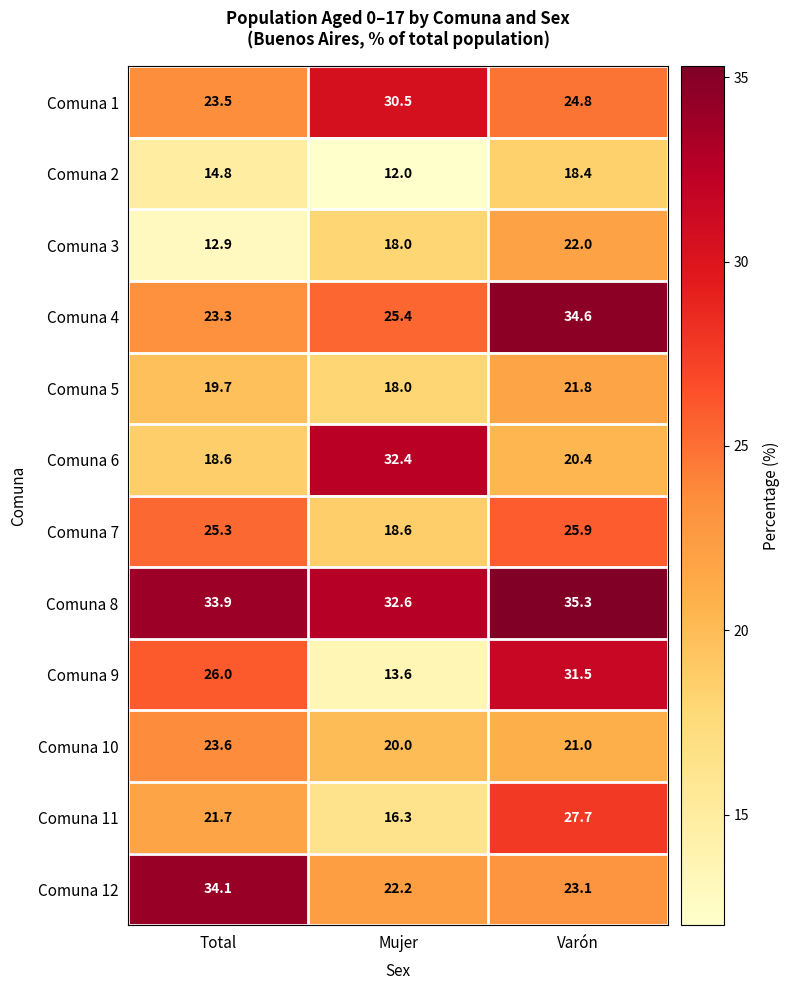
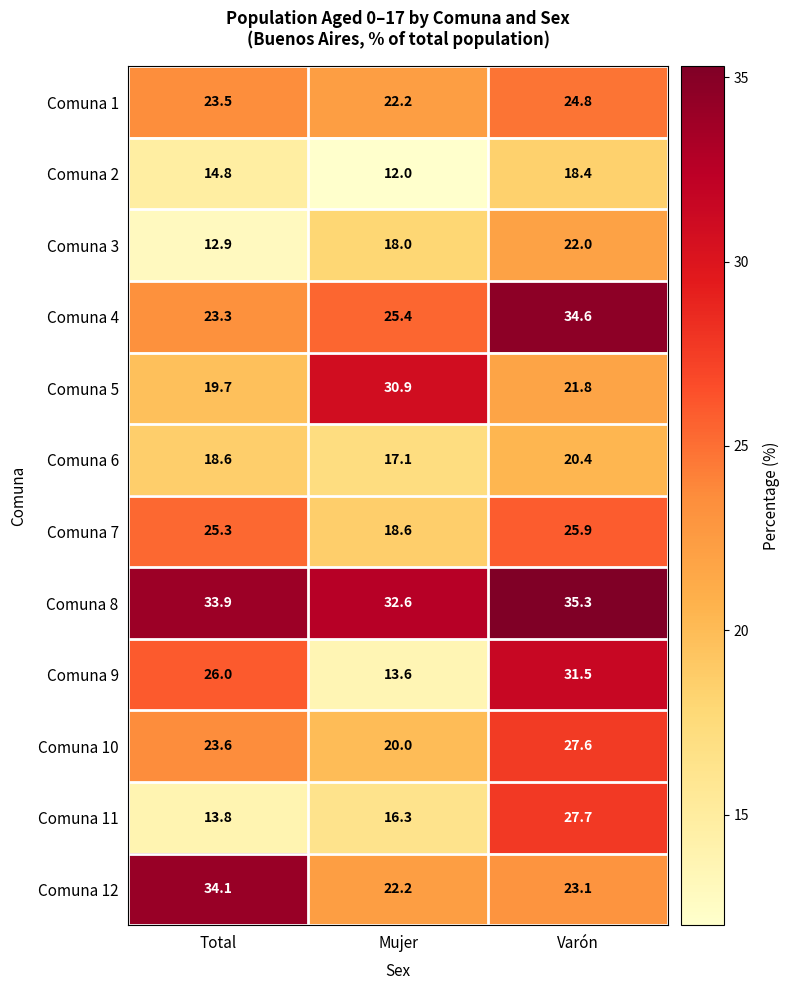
  {
    "Comuna 1": {
      "Total": 23.5,
-     "Mujer": 30.5,
+     "Mujer": 22.2,
      "Varón": 24.8
    },
    "Comuna 2": {
      "Total": 14.8,
      "Mujer": 12.0,
      "Varón": 18.4
    },
    "Comuna 3": {
      "Total": 12.9,
      "Mujer": 18.0,
      "Varón": 22.0
    },
    "Comuna 4": {
      "Total": 23.3,
      "Mujer": 25.4,
      "Varón": 34.6
    },
    "Comuna 5": {
      "Total": 19.7,
-     "Mujer": 18.0,
+     "Mujer": 30.9,
      "Varón": 21.8
    },
    "Comuna 6": {
      "Total": 18.6,
-     "Mujer": 32.4,
+     "Mujer": 17.1,
      "Varón": 20.4
    },
    "Comuna 7": {
      "Total": 25.3,
      "Mujer": 18.6,
      "Varón": 25.9
    },
    "Comuna 8": {
      "Total": 33.9,
      "Mujer": 32.6,
      "Varón": 35.3
    },
    "Comuna 9": {
      "Total": 26.0,
      "Mujer": 13.6,
      "Varón": 31.5
    },
    "Comuna 10": {
      "Total": 23.6,
      "Mujer": 20.0,
-     "Varón": 21.0
+     "Varón": 27.6
    },
    "Comuna 11": {
-     "Total": 21.7,
+     "Total": 13.8,
      "Mujer": 16.3,
      "Varón": 27.7
    },
    "Comuna 12": {
      "Total": 34.1,
      "Mujer": 22.2,
      "Varón": 23.1
    }
  }
